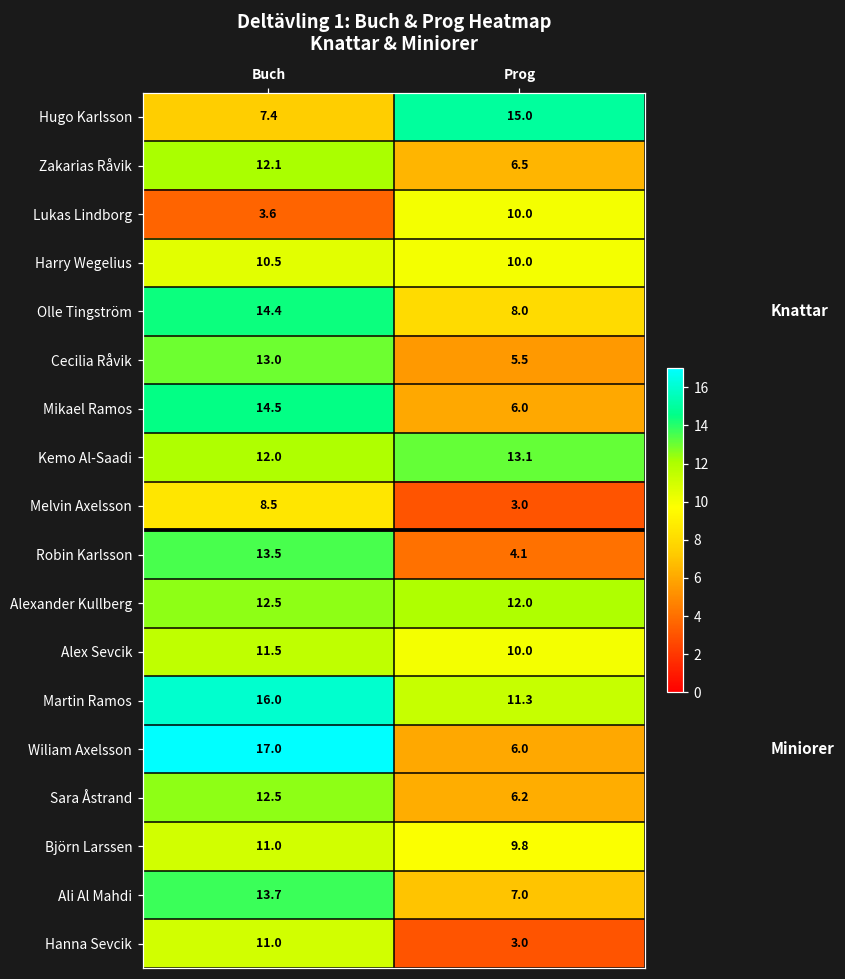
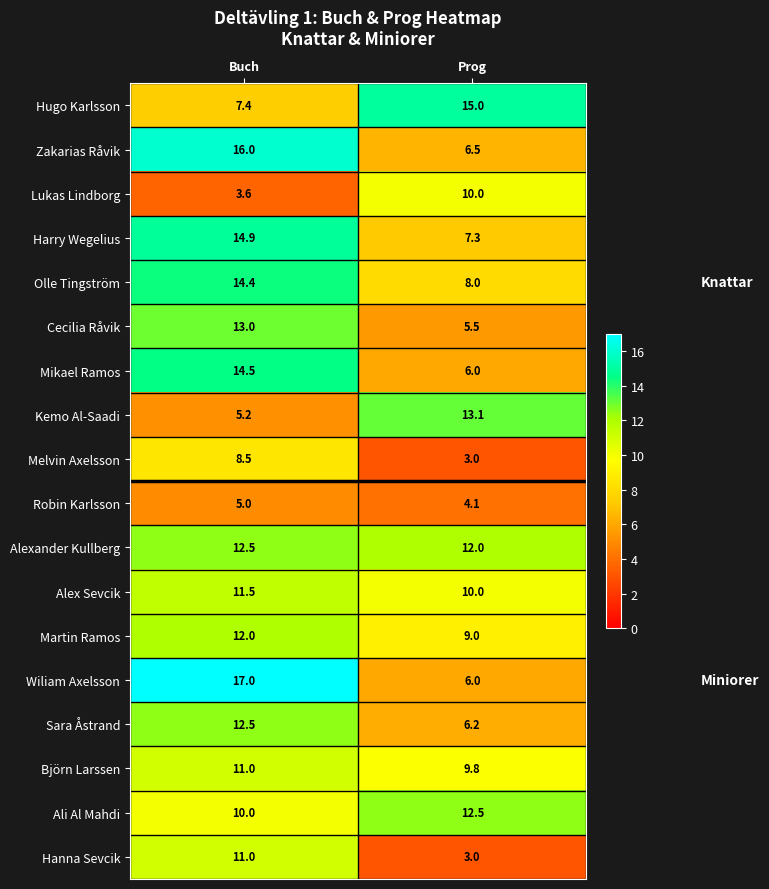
  {
    "Hugo Karlsson": {
      "Buch": 7.4,
      "Prog": 15.0
    },
    "Zakarias Råvik": {
-     "Buch": 12.1,
+     "Buch": 16.0,
      "Prog": 6.5
    },
    "Lukas Lindborg": {
      "Buch": 3.6,
      "Prog": 10.0
    },
    "Harry Wegelius": {
-     "Buch": 10.5,
-     "Prog": 10.0
+     "Buch": 14.9,
+     "Prog": 7.3
    },
    "Olle Tingström": {
      "Buch": 14.4,
      "Prog": 8.0
    },
    "Cecilia Råvik": {
      "Buch": 13.0,
      "Prog": 5.5
    },
    "Mikael Ramos": {
      "Buch": 14.5,
      "Prog": 6.0
    },
    "Kemo Al-Saadi": {
-     "Buch": 12.0,
+     "Buch": 5.2,
      "Prog": 13.1
    },
    "Melvin Axelsson": {
      "Buch": 8.5,
      "Prog": 3.0
    },
    "Robin Karlsson": {
-     "Buch": 13.5,
+     "Buch": 5.0,
      "Prog": 4.1
    },
    "Alexander Kullberg": {
      "Buch": 12.5,
      "Prog": 12.0
    },
    "Alex Sevcik": {
      "Buch": 11.5,
      "Prog": 10.0
    },
    "Martin Ramos": {
-     "Buch": 16.0,
-     "Prog": 11.3
+     "Buch": 12.0,
+     "Prog": 9.0
    },
    "Wiliam Axelsson": {
      "Buch": 17.0,
      "Prog": 6.0
    },
    "Sara Åstrand": {
      "Buch": 12.5,
      "Prog": 6.2
    },
    "Björn Larssen": {
      "Buch": 11.0,
      "Prog": 9.8
    },
    "Ali Al Mahdi": {
-     "Buch": 13.7,
-     "Prog": 7.0
+     "Buch": 10.0,
+     "Prog": 12.5
    },
    "Hanna Sevcik": {
      "Buch": 11.0,
      "Prog": 3.0
    }
  }
